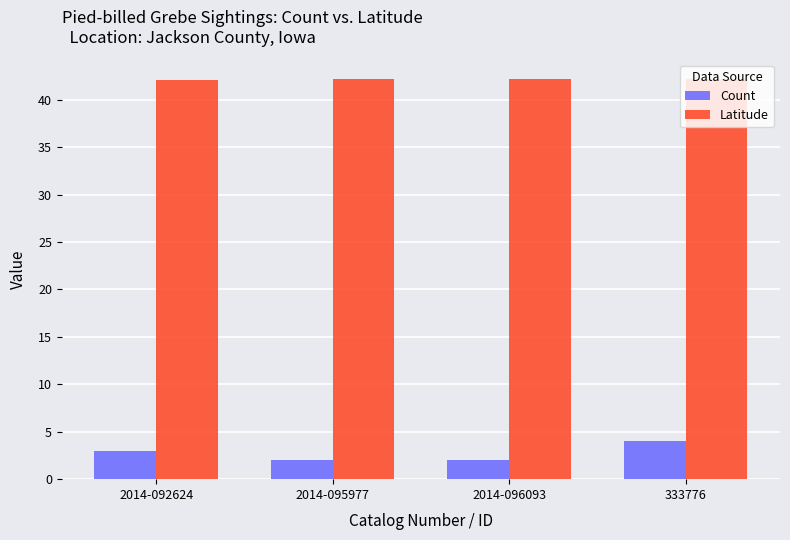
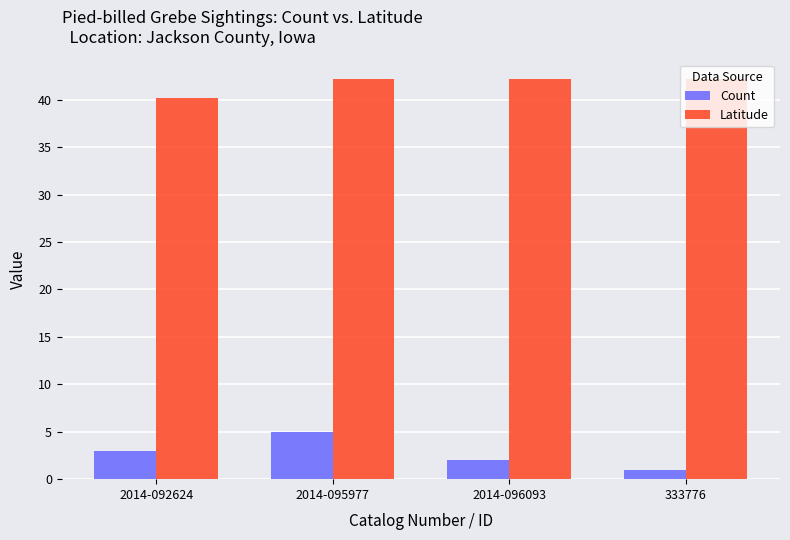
  {
    "Count": {
      "2014-092624": 3,
-     "2014-095977": 2,
+     "2014-095977": 5,
      "2014-096093": 2,
-     "333776": 4
+     "333776": 1
    },
    "Latitude": {
-     "2014-092624": 42,
+     "2014-092624": 40,
      "2014-095977": 42,
      "2014-096093": 42
    }
  }
